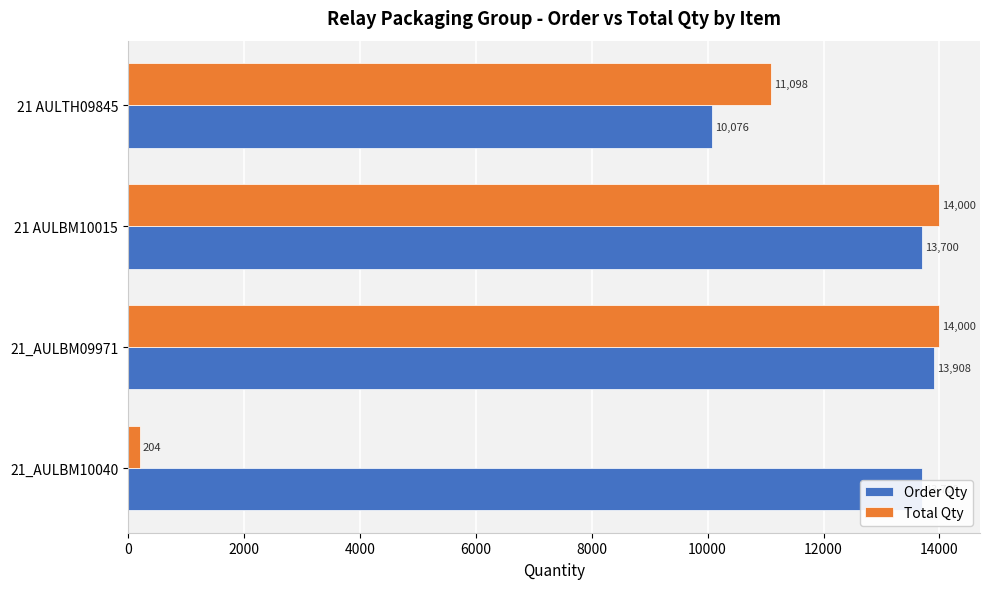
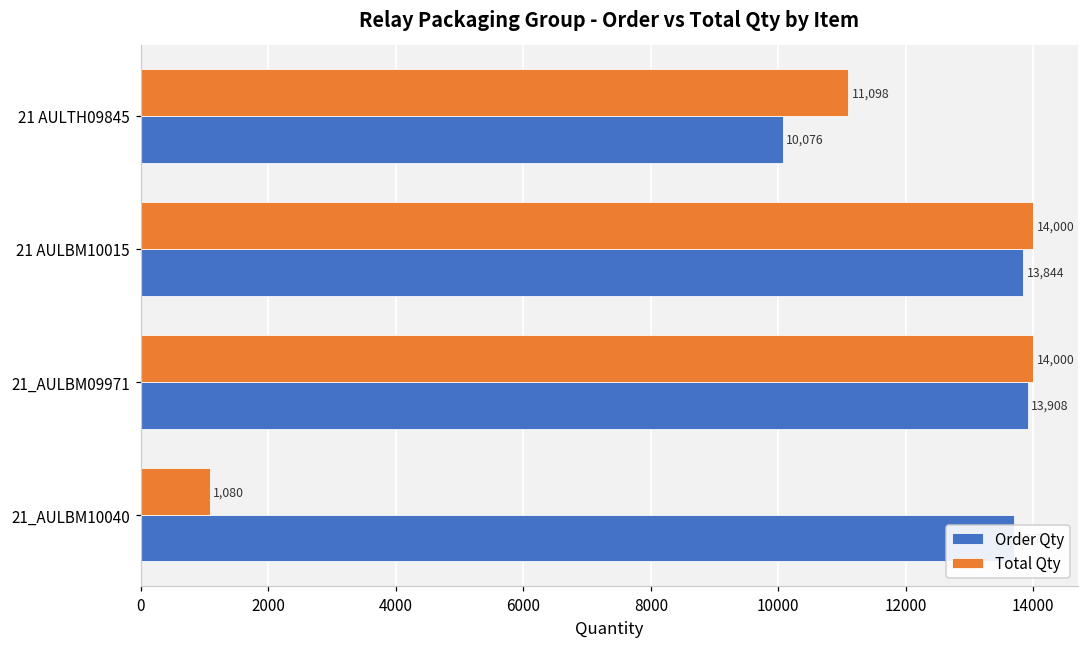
  {
    "Order Qty": {
      "21 AULTH09845": "10,076",
-     "21 AULBM10015": "13,700",
+     "21 AULBM10015": "13,844",
      "21_AULBM09971": "13,908"
    },
    "Total Qty": {
      "21 AULTH09845": "11,098",
      "21 AULBM10015": "14,000",
      "21_AULBM09971": "14,000",
-     "21_AULBM10040": "204"
+     "21_AULBM10040": "1,080"
    }
  }
